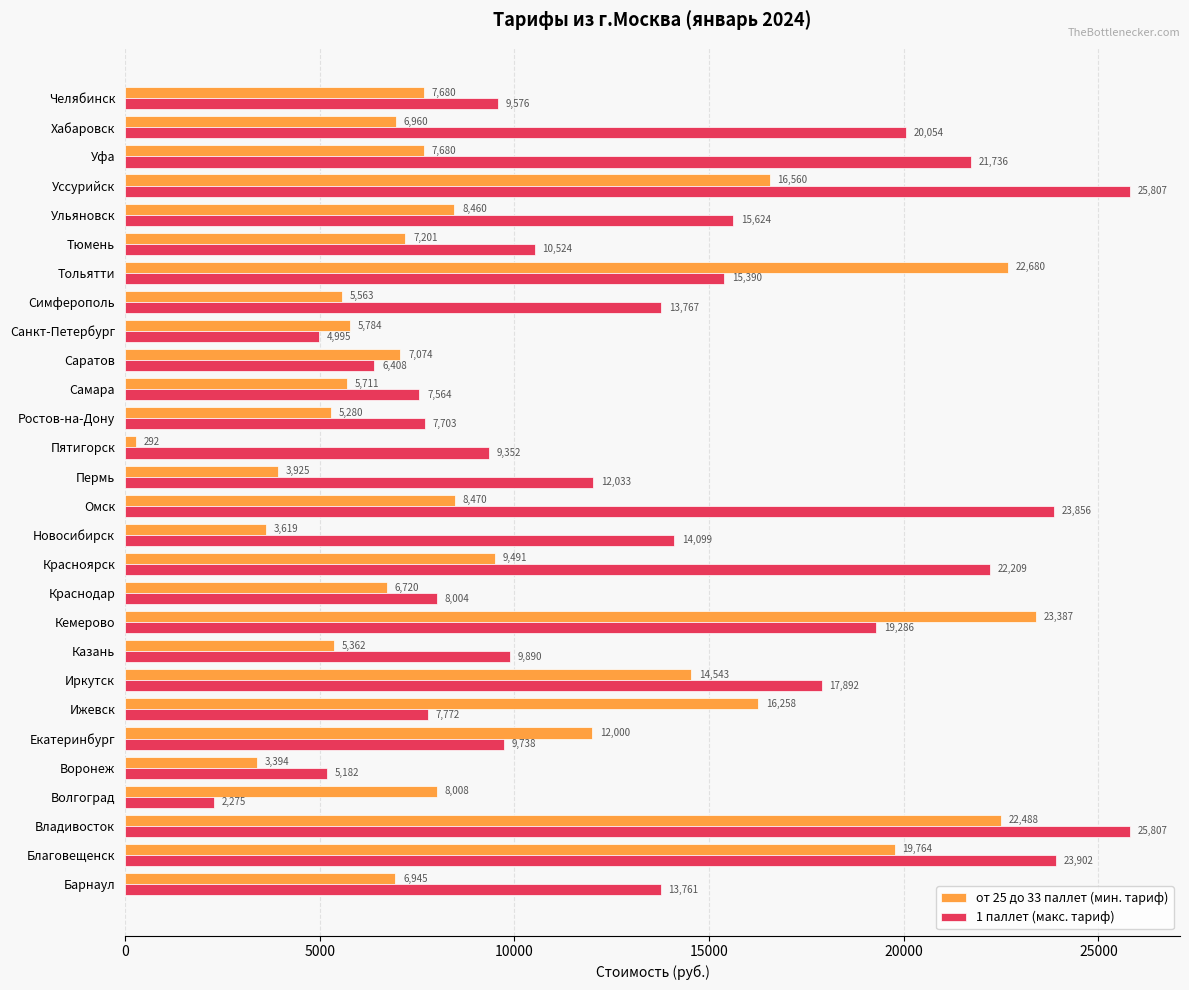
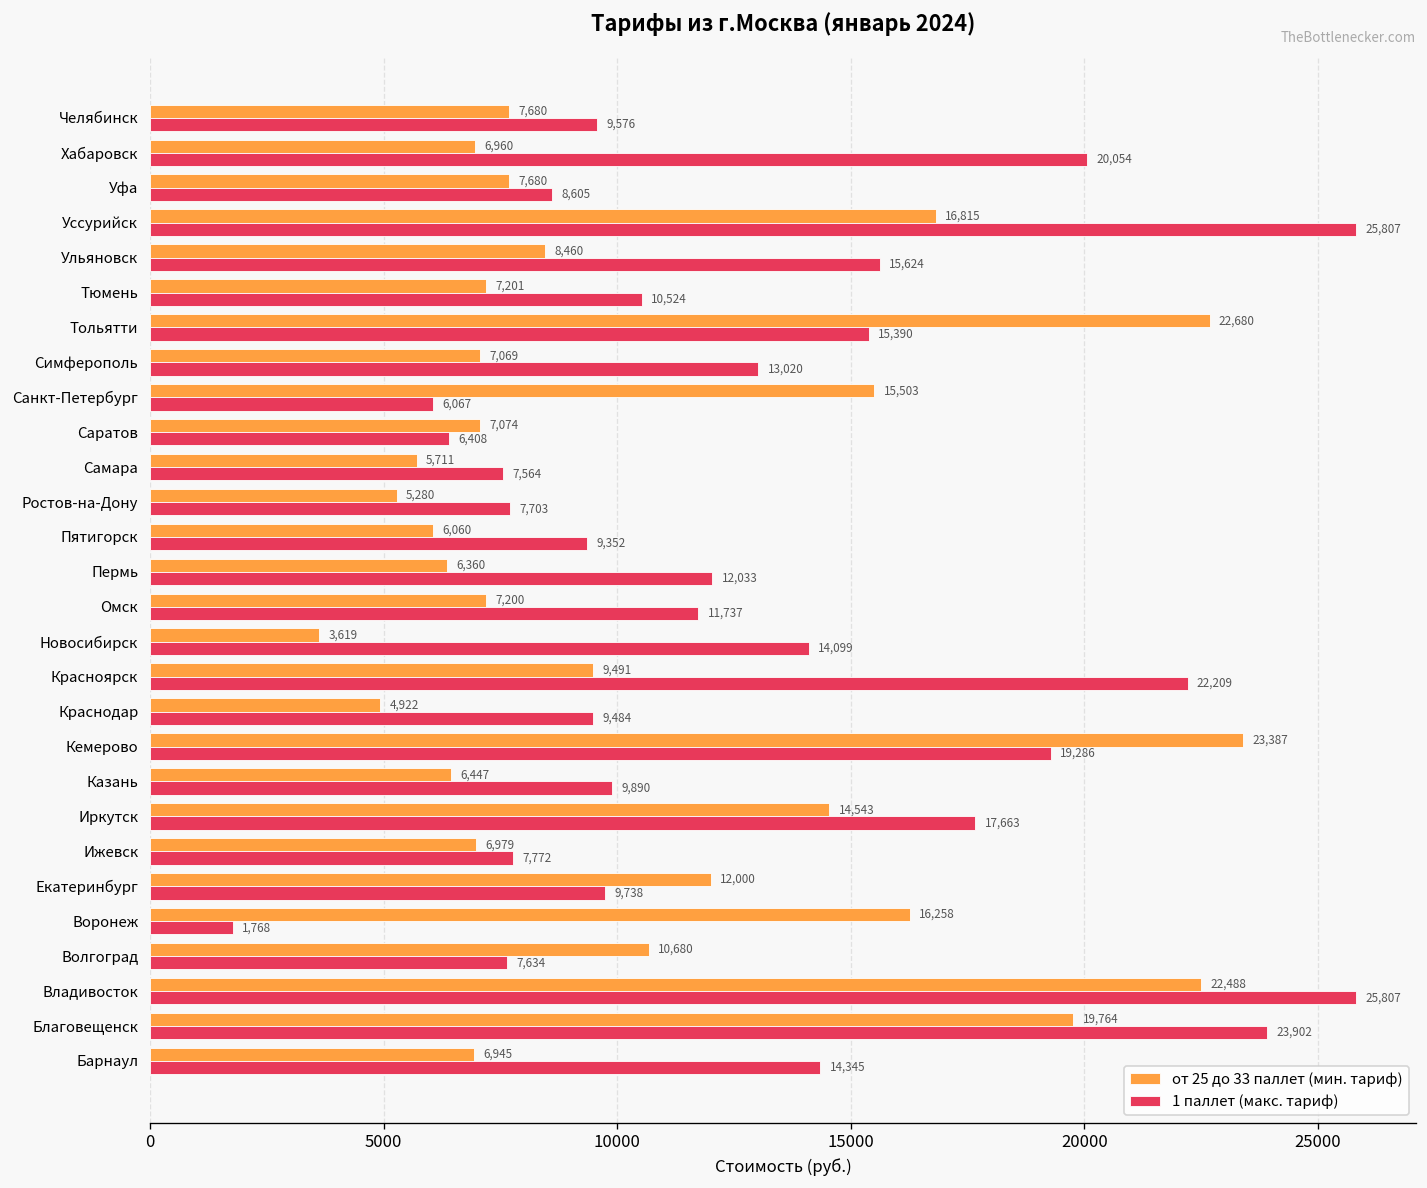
  {
    "от 25 до 33 паллет (мин. тариф)": {
      "Челябинск": "7,680",
      "Хабаровск": "6,960",
      "Уфа": "7,680",
-     "Уссурийск": "16,560",
+     "Уссурийск": "16,815",
      "Ульяновск": "8,460",
      "Тюмень": "7,201",
      "Тольятти": "22,680",
-     "Симферополь": "5,563",
-     "Санкт-Петербург": "5,784",
+     "Симферополь": "7,069",
+     "Санкт-Петербург": "15,503",
      "Саратов": "7,074",
      "Самара": "5,711",
      "Ростов-на-Дону": "5,280",
-     "Пятигорск": "292",
-     "Пермь": "3,925",
-     "Омск": "8,470",
+     "Пятигорск": "6,060",
+     "Пермь": "6,360",
+     "Омск": "7,200",
      "Новосибирск": "3,619",
      "Красноярск": "9,491",
-     "Краснодар": "6,720",
+     "Краснодар": "4,922",
      "Кемерово": "23,387",
-     "Казань": "5,362",
+     "Казань": "6,447",
      "Иркутск": "14,543",
-     "Ижевск": "16,258",
+     "Ижевск": "6,979",
      "Екатеринбург": "12,000",
-     "Воронеж": "3,394",
-     "Волгоград": "8,008",
+     "Воронеж": "16,258",
+     "Волгоград": "10,680",
      "Владивосток": "22,488",
      "Благовещенск": "19,764",
      "Барнаул": "6,945"
    },
    "1 паллет (макс. тариф)": {
      "Челябинск": "9,576",
      "Хабаровск": "20,054",
-     "Уфа": "21,736",
+     "Уфа": "8,605",
      "Уссурийск": "25,807",
      "Ульяновск": "15,624",
      "Тюмень": "10,524",
      "Тольятти": "15,390",
-     "Симферополь": "13,767",
-     "Санкт-Петербург": "4,995",
+     "Симферополь": "13,020",
+     "Санкт-Петербург": "6,067",
      "Саратов": "6,408",
      "Самара": "7,564",
      "Ростов-на-Дону": "7,703",
      "Пятигорск": "9,352",
      "Пермь": "12,033",
-     "Омск": "23,856",
+     "Омск": "11,737",
      "Новосибирск": "14,099",
      "Красноярск": "22,209",
-     "Краснодар": "8,004",
+     "Краснодар": "9,484",
      "Кемерово": "19,286",
      "Казань": "9,890",
-     "Иркутск": "17,892",
+     "Иркутск": "17,663",
      "Ижевск": "7,772",
      "Екатеринбург": "9,738",
-     "Воронеж": "5,182",
-     "Волгоград": "2,275",
+     "Воронеж": "1,768",
+     "Волгоград": "7,634",
      "Владивосток": "25,807",
      "Благовещенск": "23,902",
-     "Барнаул": "13,761"
+     "Барнаул": "14,345"
    }
  }
